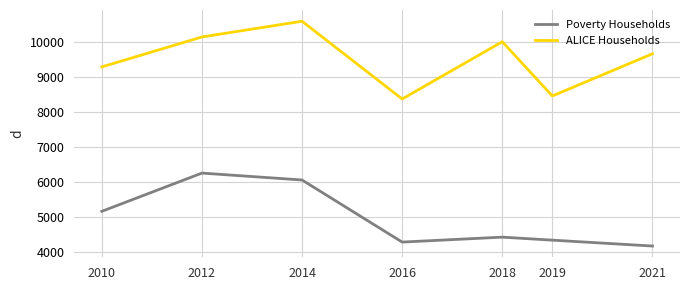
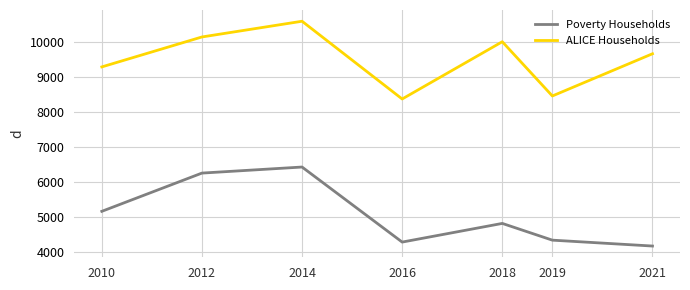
  {
    "Poverty Households": {
      "2010": 5200,
      "2012": 6300,
-     "2014": 6100,
+     "2014": 6400,
      "2016": 4300,
-     "2018": 4400,
+     "2018": 4800,
      "2019": 4300,
      "2021": 4200
    },
    "ALICE Households": {
      "2010": 9300,
      "2012": 10100,
      "2014": 10600,
      "2016": 8400,
      "2018": 10000,
      "2019": 8500,
      "2021": 9700
    }
  }
